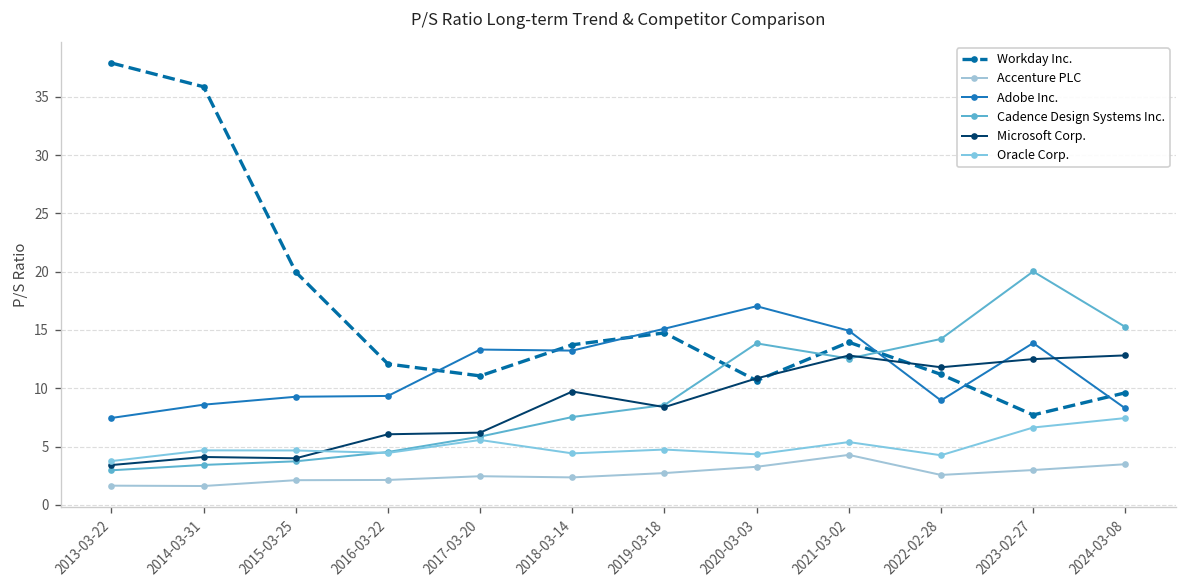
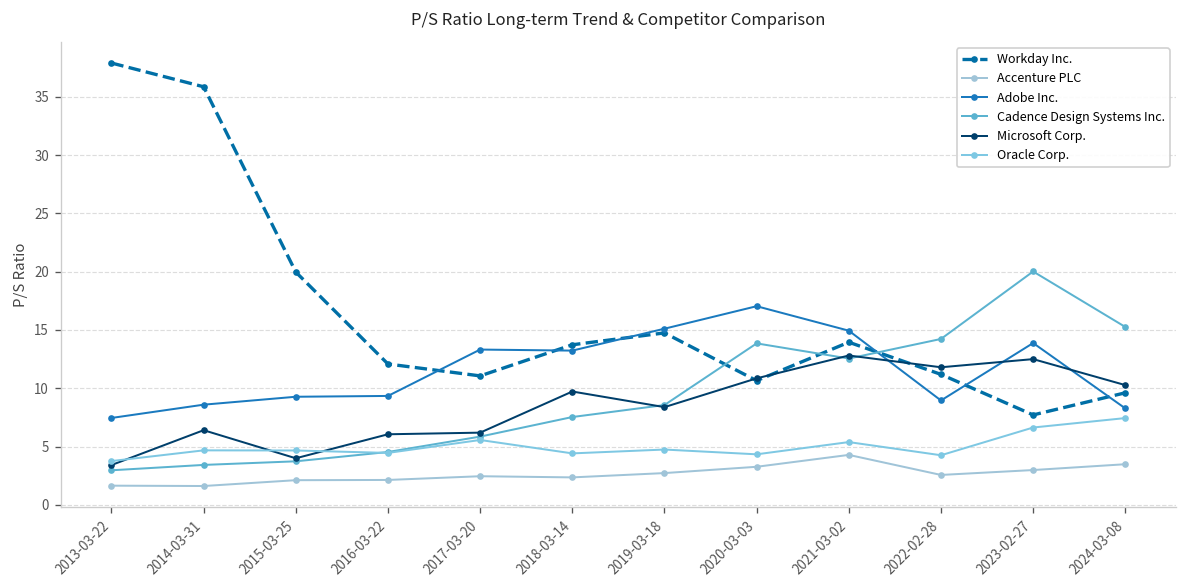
  {
    "Microsoft Corp.": {
      "2013-03-22": 3,
-     "2014-03-31": 4,
+     "2014-03-31": 6,
      "2016-03-22": 6,
      "2017-03-20": 6,
      "2018-03-14": 10,
      "2022-02-28": 12,
      "2023-02-27": 13,
-     "2024-03-08": 13
+     "2024-03-08": 10
    }
  }
